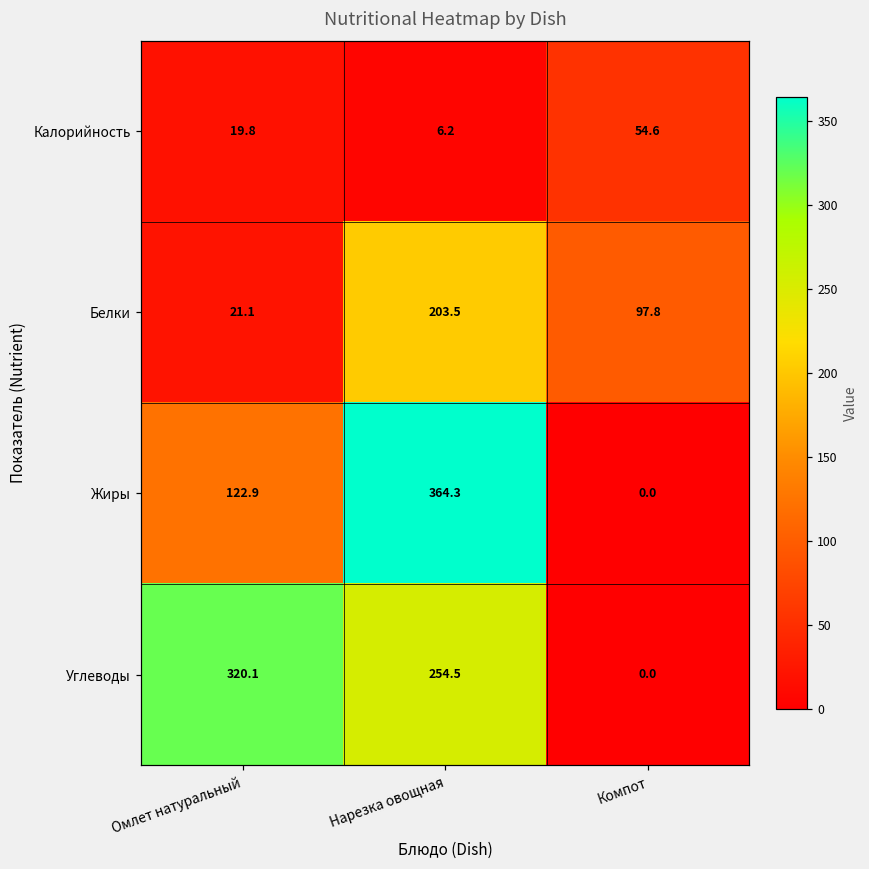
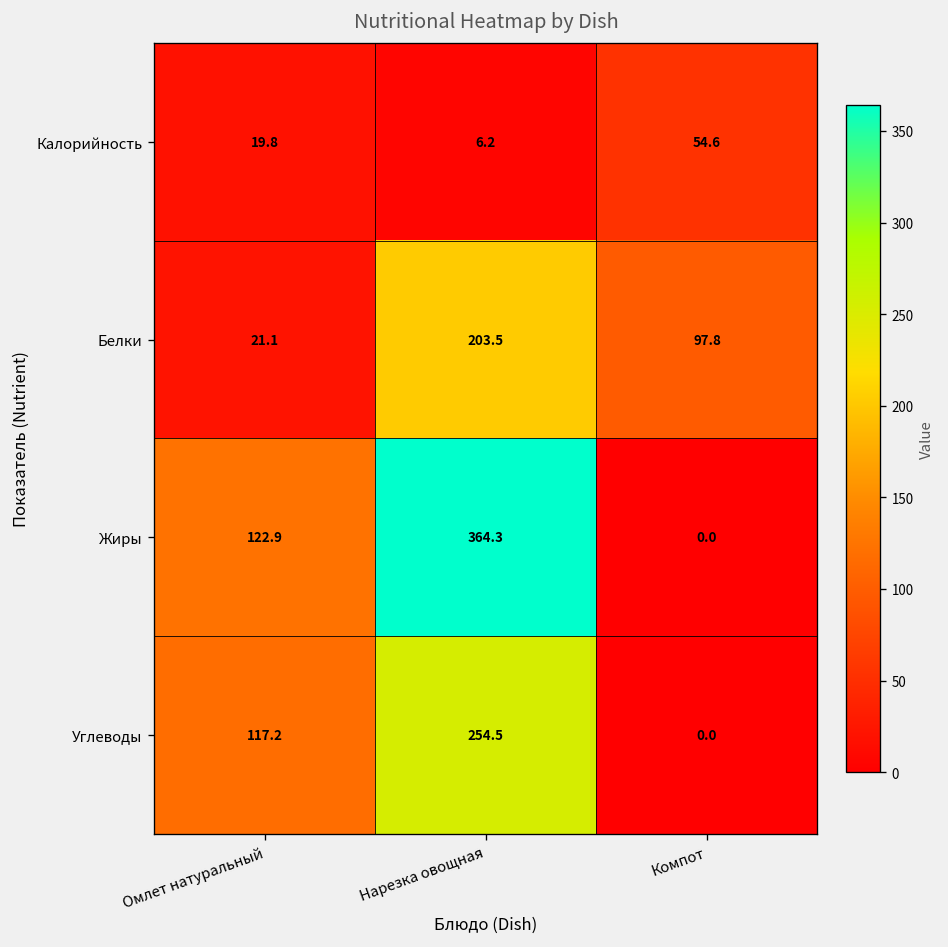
  {
    "Калорийность": {
      "Омлет натуральный": 19.8,
      "Нарезка овощная": 6.2,
      "Компот": 54.6
    },
    "Белки": {
      "Омлет натуральный": 21.1,
      "Нарезка овощная": 203.5,
      "Компот": 97.8
    },
    "Жиры": {
      "Омлет натуральный": 122.9,
      "Нарезка овощная": 364.3,
      "Компот": 0.0
    },
    "Углеводы": {
-     "Омлет натуральный": 320.1,
+     "Омлет натуральный": 117.2,
      "Нарезка овощная": 254.5,
      "Компот": 0.0
    }
  }
